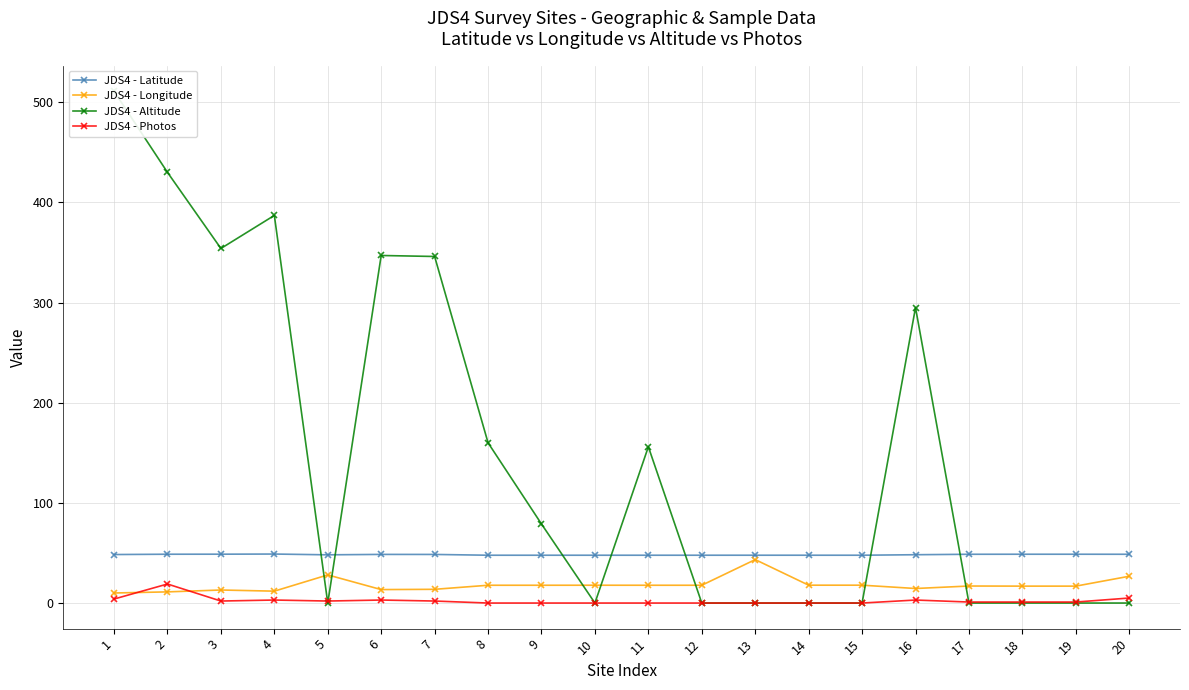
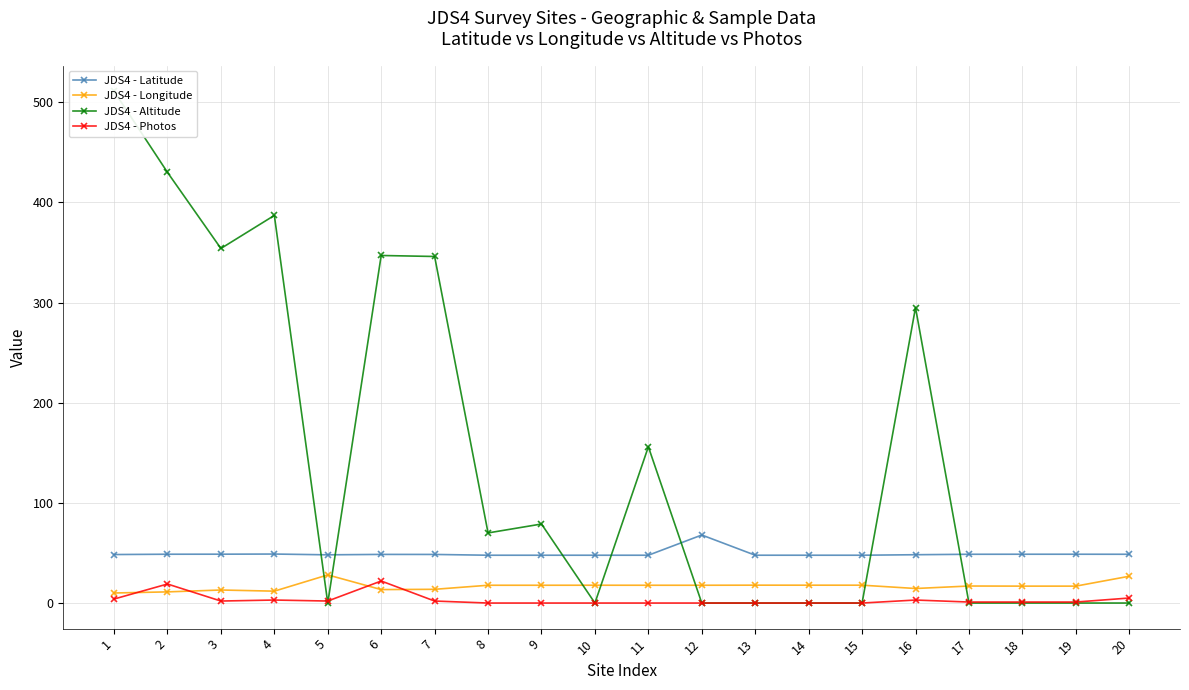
  {
    "JDS4 - Latitude": {
      "1": 48,
      "2": 49,
      "3": 49,
      "4": 49,
      "5": 48,
      "6": 49,
      "7": 49,
      "8": 48,
      "9": 48,
      "10": 48,
      "11": 48,
-     "12": 48,
+     "12": 68,
      "13": 48,
      "14": 48,
      "15": 48,
      "16": 48,
      "17": 49,
      "18": 49,
      "19": 49,
      "20": 49
    },
    "JDS4 - Longitude": {
      "1": 10,
      "2": 11,
      "3": 13,
      "4": 12,
      "5": 28,
      "6": 13,
      "7": 14,
      "8": 18,
      "9": 18,
      "10": 18,
      "11": 18,
      "12": 18,
-     "13": 43,
+     "13": 18,
      "14": 18,
      "15": 18,
      "16": 15,
      "17": 17,
      "18": 17,
      "19": 17,
      "20": 27
    },
    "JDS4 - Altitude": {
      "2": 430,
      "3": 354,
      "4": 387,
      "6": 347,
      "7": 346,
-     "8": 160,
+     "8": 70,
      "9": 79,
      "11": 156,
      "16": 295,
      "20": 0
    },
    "JDS4 - Photos": {
      "1": 4,
      "2": 19,
      "3": 2,
      "4": 3,
-     "6": 3,
+     "6": 22,
      "7": 2,
      "8": 0,
      "9": 0,
      "11": 0,
      "16": 3,
      "20": 5
    }
  }
